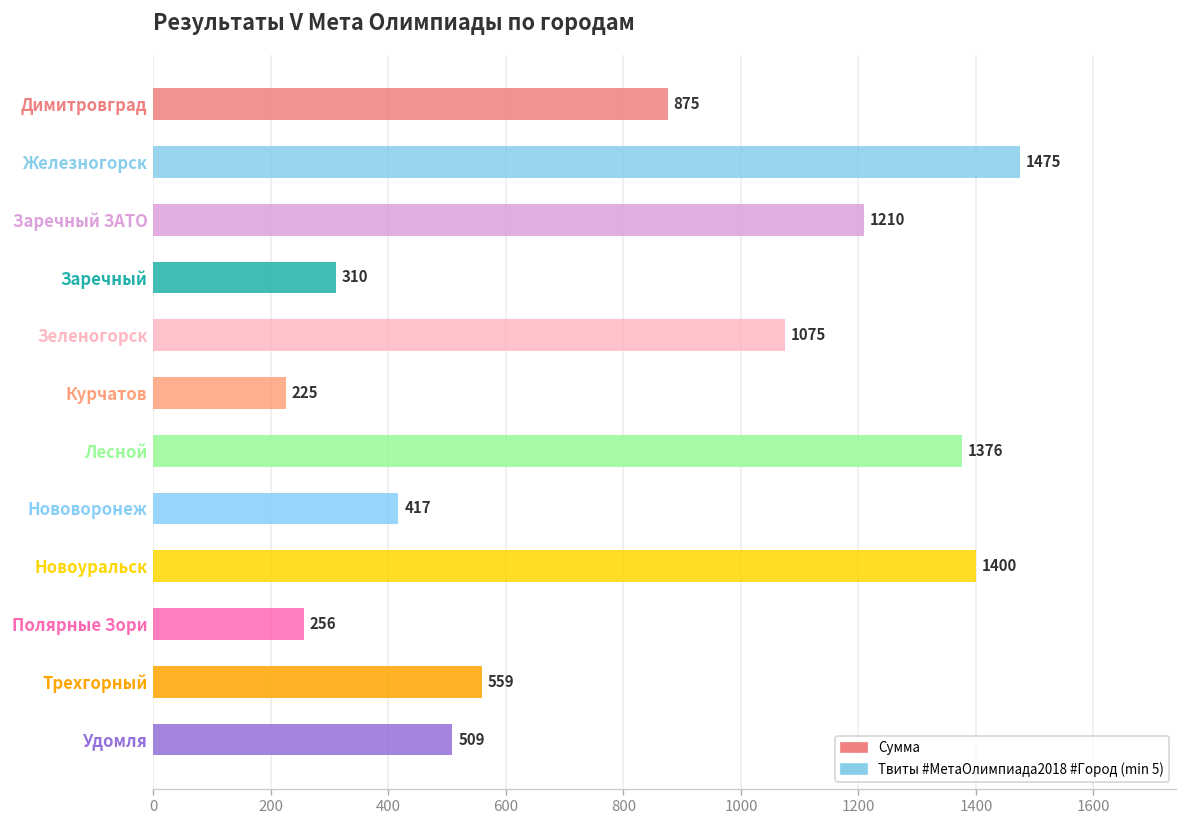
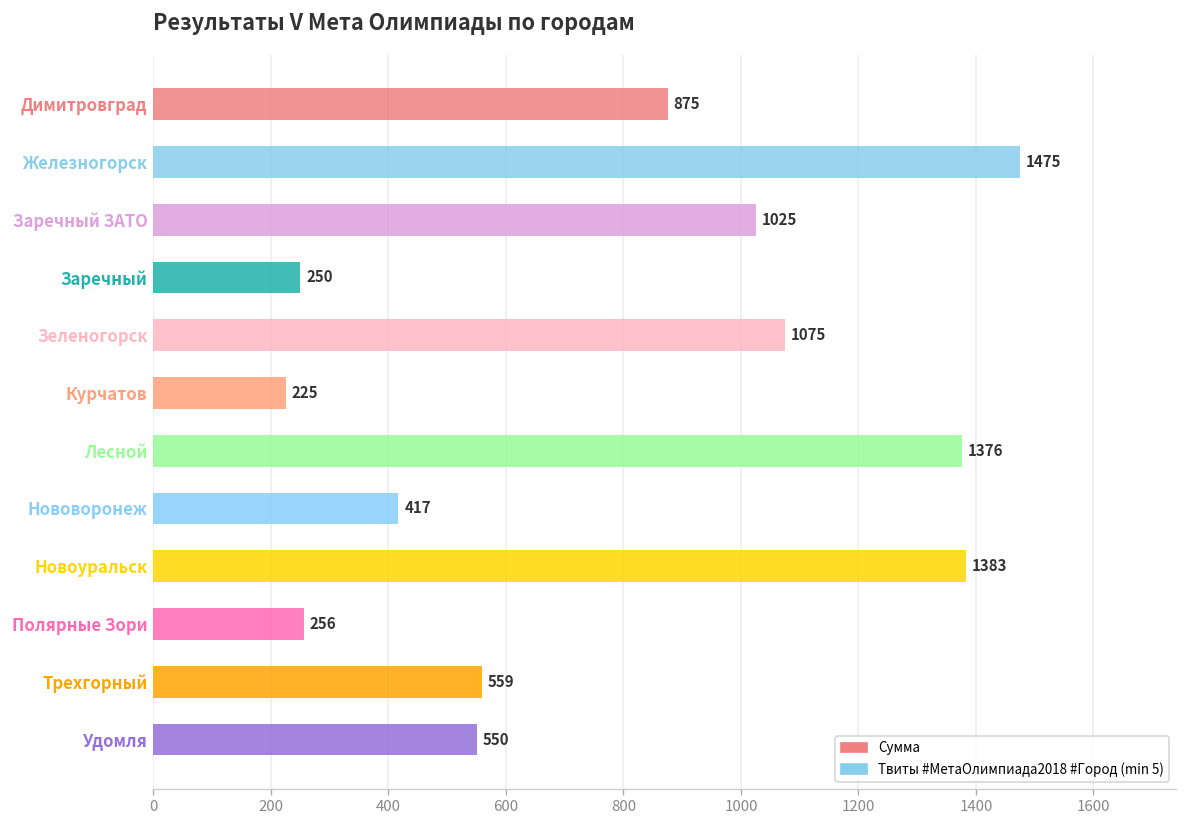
  {
    "Димитровград": 875,
    "Железногорск": 1475,
-   "Заречный ЗАТО": 1210,
-   "Заречный": 310,
+   "Заречный ЗАТО": 1025,
+   "Заречный": 250,
    "Зеленогорск": 1075,
    "Курчатов": 225,
    "Лесной": 1376,
    "Нововоронеж": 417,
-   "Новоуральск": 1400,
+   "Новоуральск": 1383,
    "Полярные Зори": 256,
    "Трехгорный": 559,
-   "Удомля": 509
+   "Удомля": 550
  }
